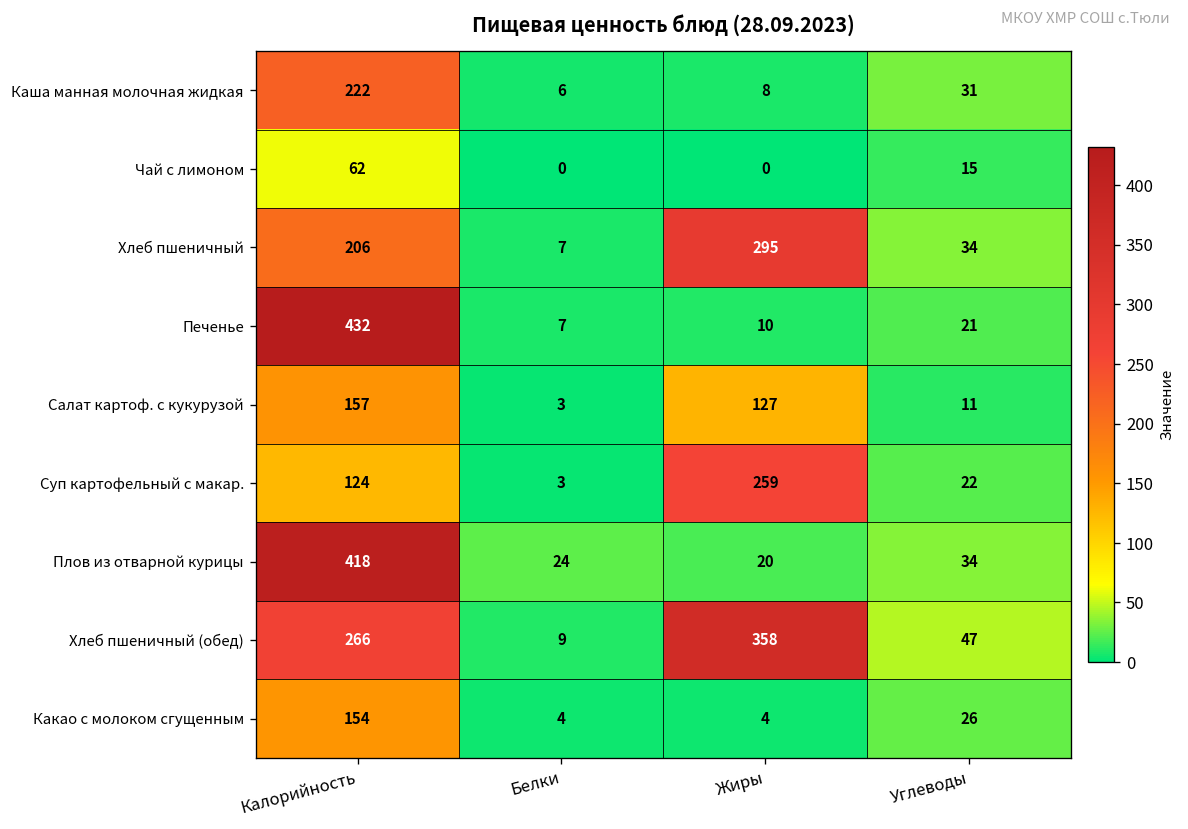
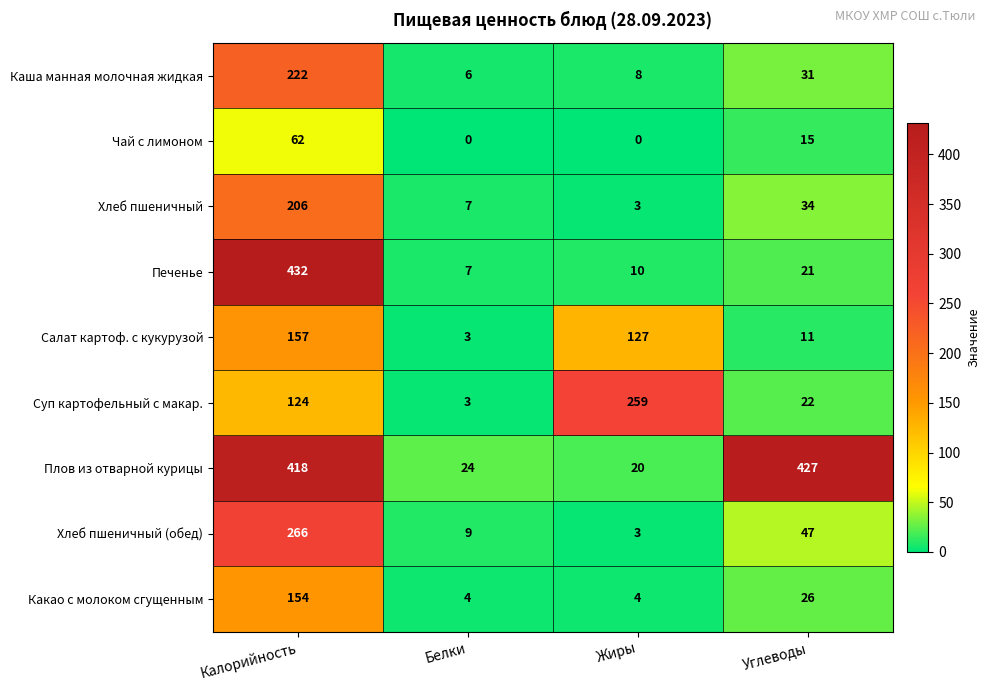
  {
    "Каша манная молочная жидкая": {
      "Калорийность": 222,
      "Белки": 6,
      "Жиры": 8,
      "Углеводы": 31
    },
    "Чай с лимоном": {
      "Калорийность": 62,
      "Белки": 0,
      "Жиры": 0,
      "Углеводы": 15
    },
    "Хлеб пшеничный": {
      "Калорийность": 206,
      "Белки": 7,
-     "Жиры": 295,
+     "Жиры": 3,
      "Углеводы": 34
    },
    "Печенье": {
      "Калорийность": 432,
      "Белки": 7,
      "Жиры": 10,
      "Углеводы": 21
    },
    "Салат картоф. с кукурузой": {
      "Калорийность": 157,
      "Белки": 3,
      "Жиры": 127,
      "Углеводы": 11
    },
    "Суп картофельный с макар.": {
      "Калорийность": 124,
      "Белки": 3,
      "Жиры": 259,
      "Углеводы": 22
    },
    "Плов из отварной курицы": {
      "Калорийность": 418,
      "Белки": 24,
      "Жиры": 20,
-     "Углеводы": 34
+     "Углеводы": 427
    },
    "Хлеб пшеничный (обед)": {
      "Калорийность": 266,
      "Белки": 9,
-     "Жиры": 358,
+     "Жиры": 3,
      "Углеводы": 47
    },
    "Какао с молоком сгущенным": {
      "Калорийность": 154,
      "Белки": 4,
      "Жиры": 4,
      "Углеводы": 26
    }
  }
